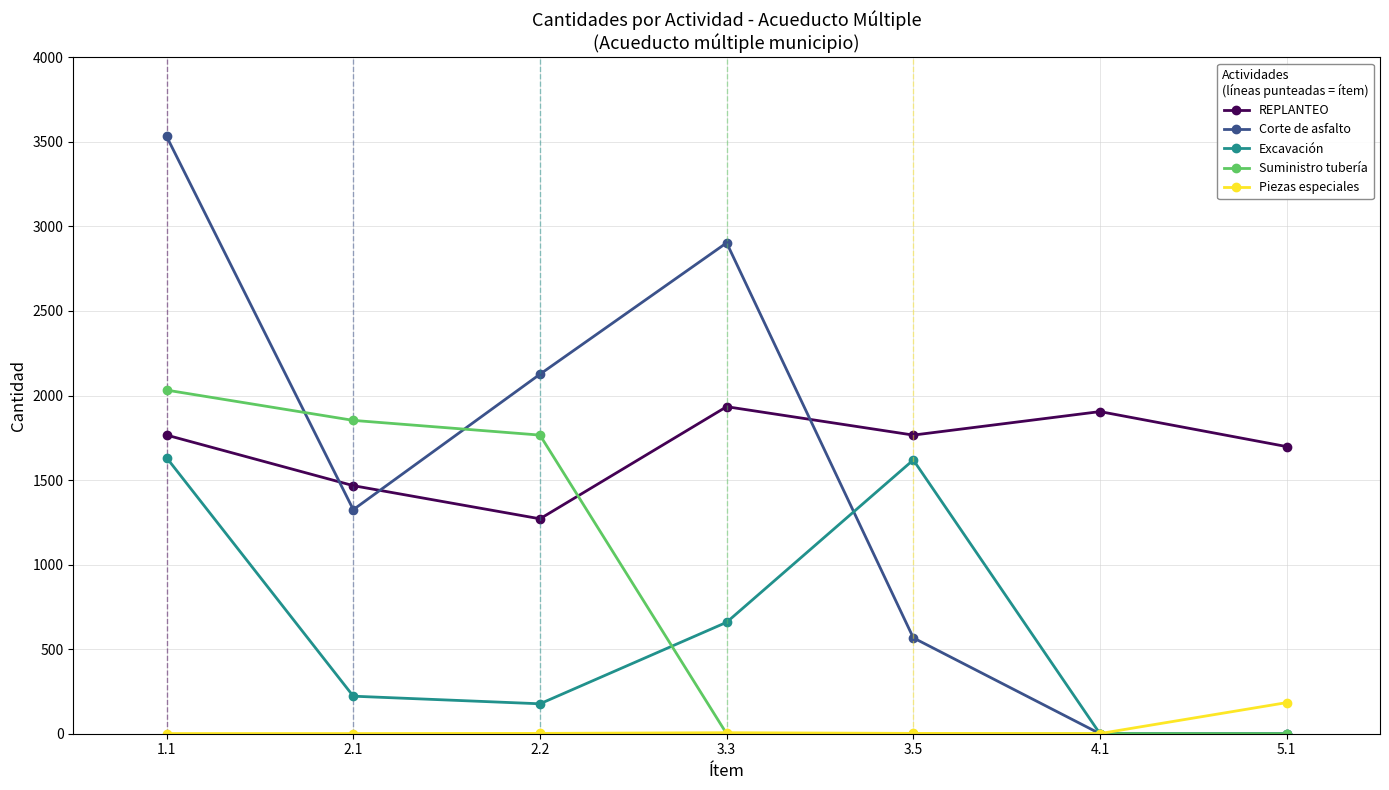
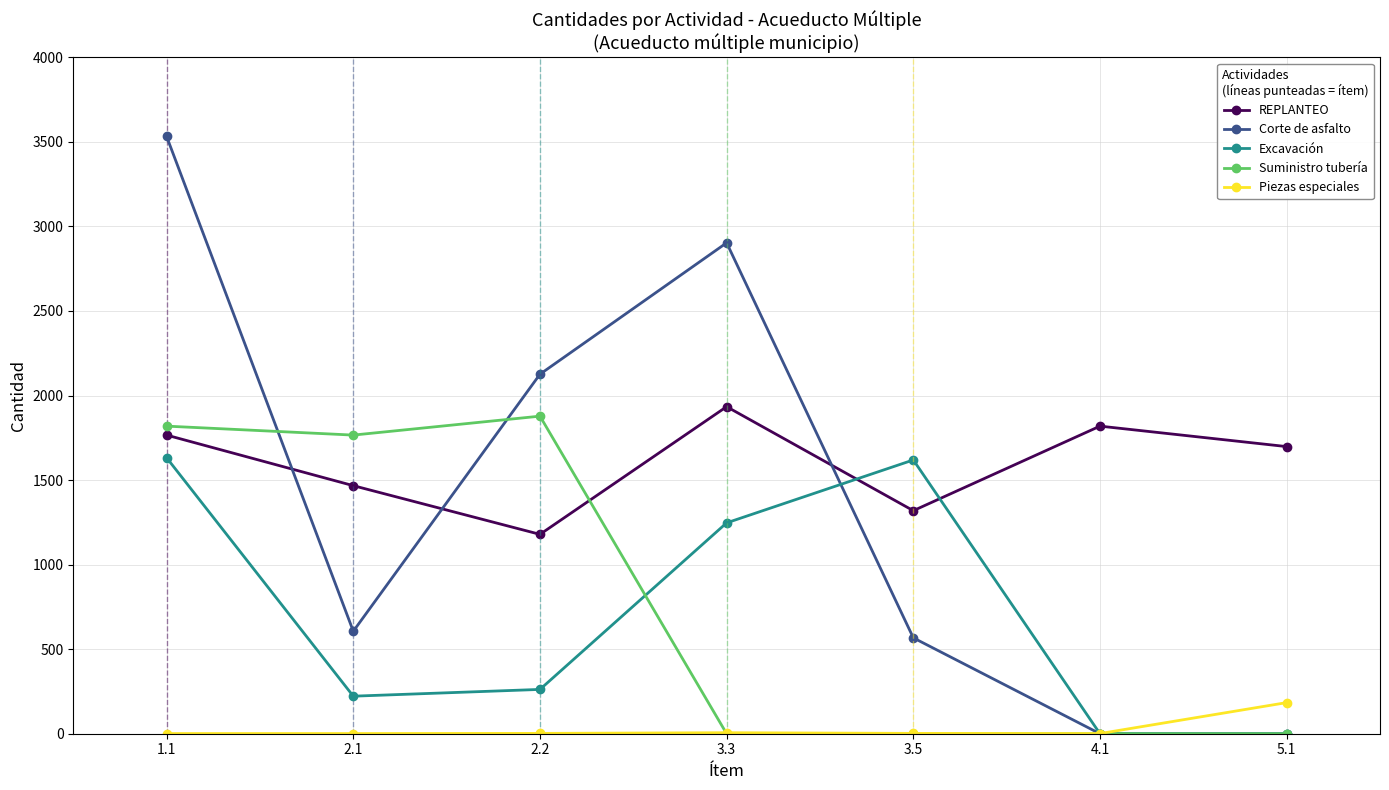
  {
    "REPLANTEO": {
      "1.1": 1770,
      "2.1": 1470,
-     "2.2": 1270,
+     "2.2": 1180,
      "3.3": 1930,
-     "3.5": 1770,
-     "4.1": 1910,
+     "3.5": 1320,
+     "4.1": 1820,
      "5.1": 1700
    },
    "Corte de asfalto": {
      "1.1": 3530,
-     "2.1": 1330,
+     "2.1": 610,
      "2.2": 2130,
      "3.3": 2900,
      "3.5": 570
    },
    "Excavación": {
      "1.1": 1630,
      "2.1": 220,
-     "2.2": 180,
-     "3.3": 660,
+     "2.2": 260,
+     "3.3": 1250,
      "3.5": 1620
    },
    "Suministro tubería": {
-     "1.1": 2030,
-     "2.1": 1850,
-     "2.2": 1770
+     "1.1": 1820,
+     "2.1": 1770,
+     "2.2": 1880
    },
    "Piezas especiales": {
      "1.1": 0,
      "2.1": 0,
      "2.2": 0,
      "5.1": 180
    }
  }
